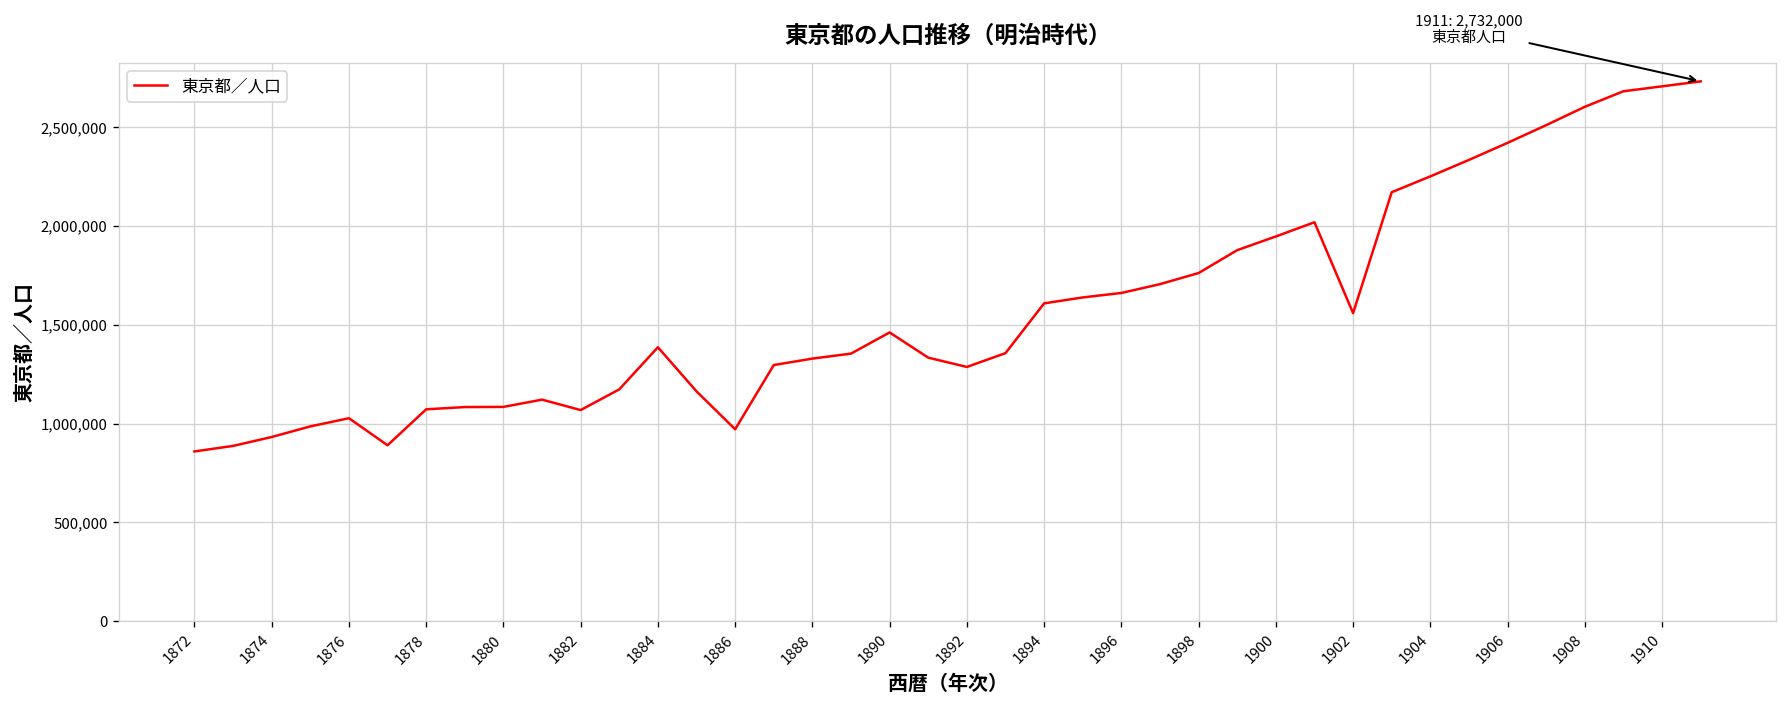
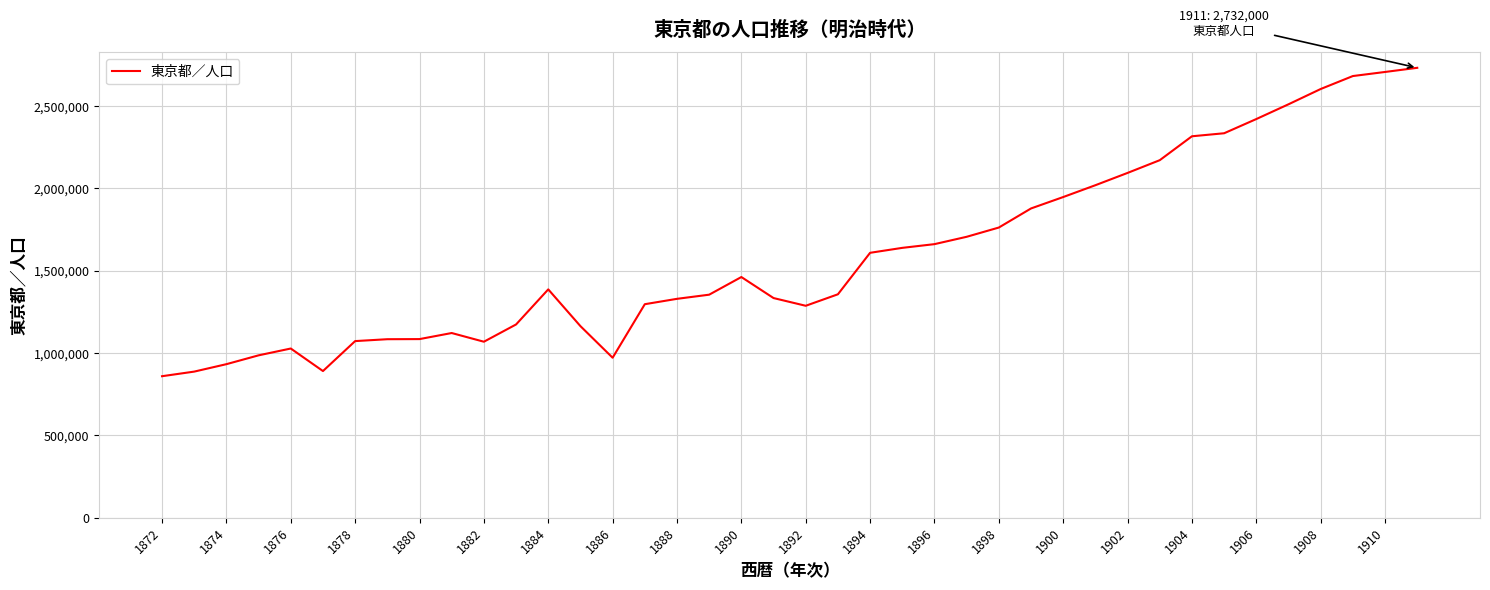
  {
    "1872": "860,000",
    "1874": "930,000",
    "1876": "1,030,000",
    "1878": "1,070,000",
    "1880": "1,080,000",
    "1882": "1,070,000",
    "1884": "1,390,000",
    "1886": "970,000",
    "1888": "1,330,000",
    "1890": "1,460,000",
    "1892": "1,290,000",
    "1894": "1,610,000",
    "1896": "1,660,000",
    "1898": "1,760,000",
    "1900": "1,950,000",
-   "1902": "1,560,000",
-   "1904": "2,250,000",
+   "1902": "2,090,000",
+   "1904": "2,320,000",
    "1906": "2,420,000",
    "1908": "2,600,000"
  }
